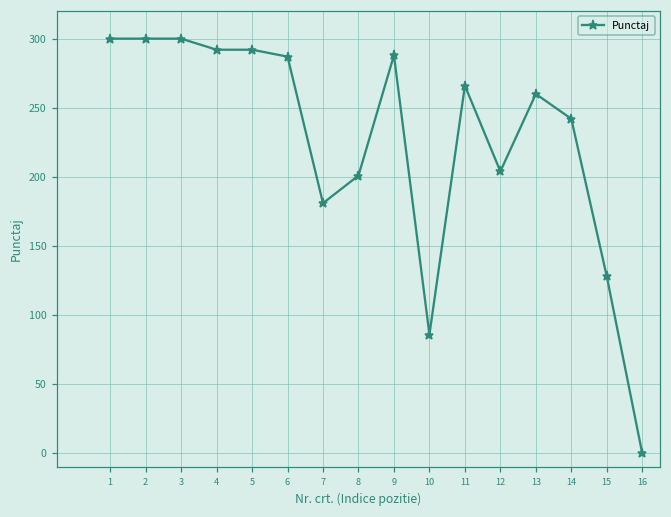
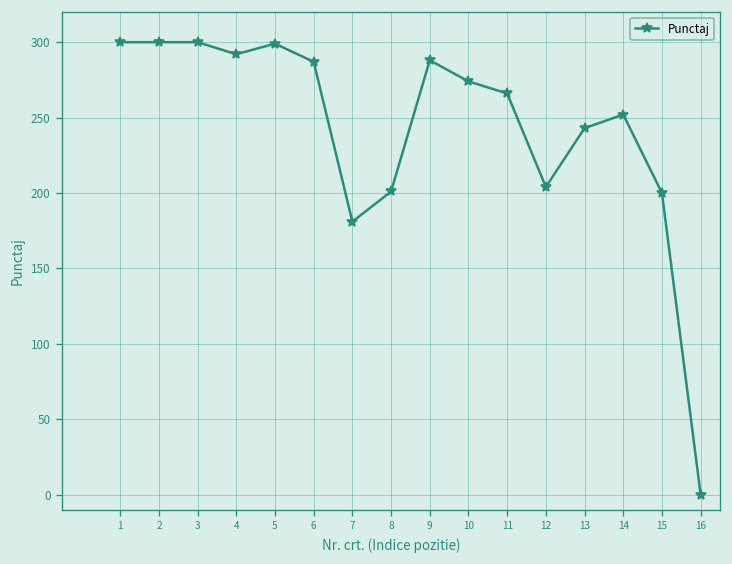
  {
    "1": 300,
    "2": 300,
    "3": 300,
    "4": 292,
-   "5": 292,
+   "5": 299,
    "6": 287,
    "7": 181,
    "8": 201,
    "9": 288,
-   "10": 86,
+   "10": 274,
    "11": 266,
    "12": 204,
-   "13": 260,
-   "14": 242,
-   "15": 128,
+   "13": 243,
+   "14": 252,
+   "15": 200,
    "16": 0
  }
